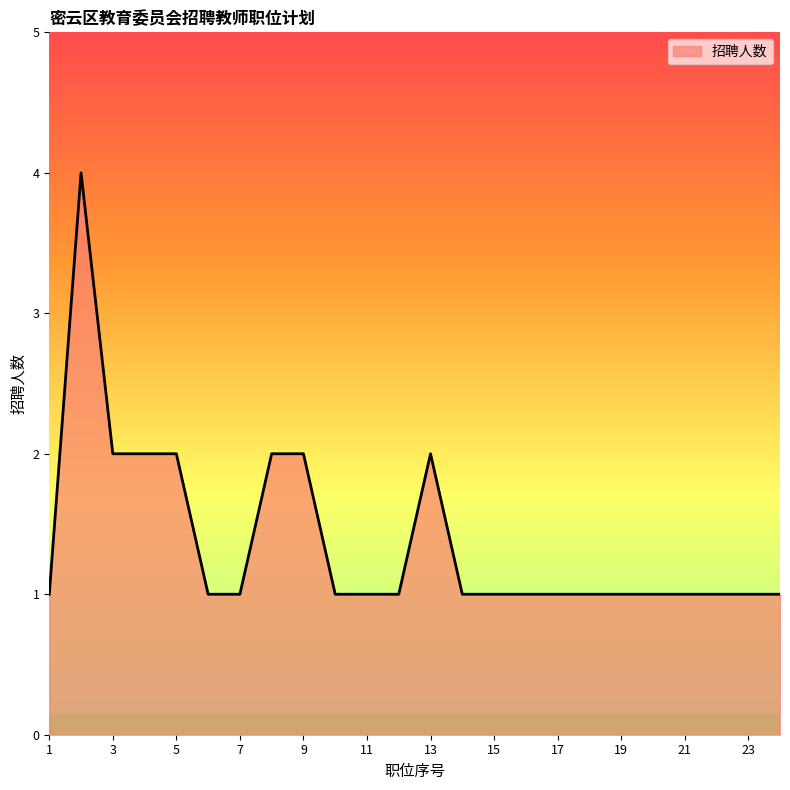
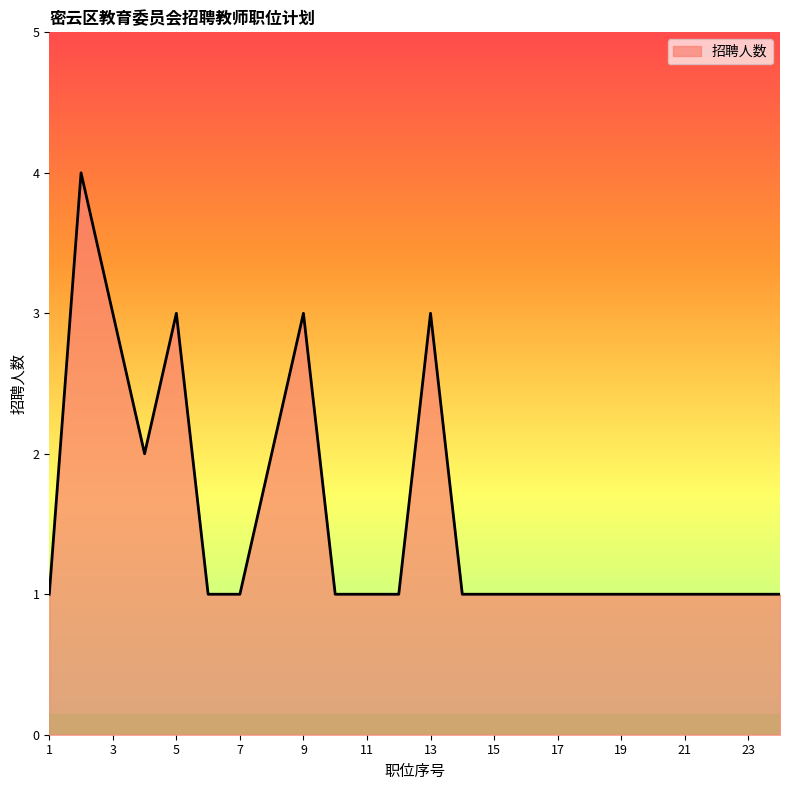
  {
    "1": 1,
-   "3": 2,
-   "5": 2,
+   "3": 3,
+   "5": 3,
    "7": 1,
-   "9": 2,
+   "9": 3,
    "11": 1,
-   "13": 2,
+   "13": 3,
    "15": 1,
    "17": 1,
    "19": 1,
    "21": 1,
    "23": 1
  }
